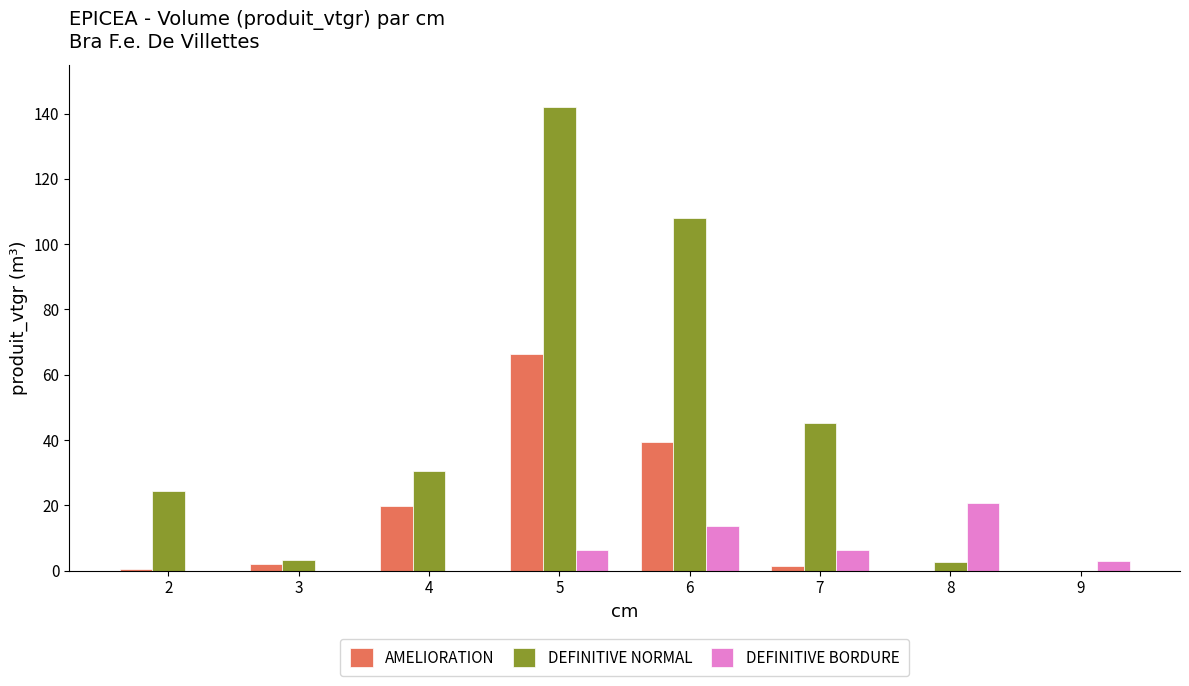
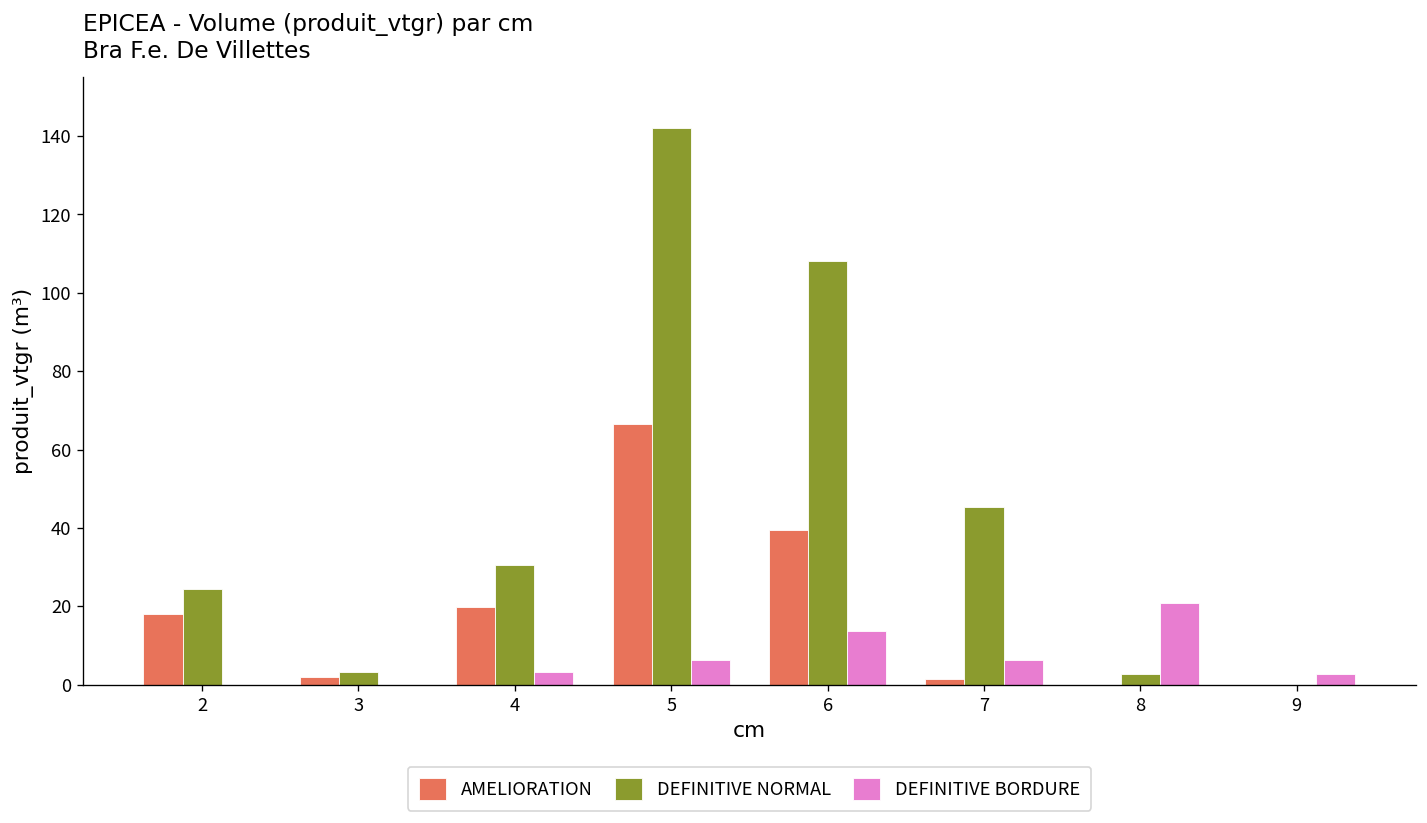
  {
    "AMELIORATION": {
-     "2": 0,
+     "2": 18,
      "3": 2,
      "4": 20,
      "5": 67,
      "6": 39,
      "7": 2,
      "8": 0,
      "9": 0
    },
    "DEFINITIVE NORMAL": {
      "2": 25,
      "3": 3,
      "4": 30,
      "5": 142,
      "6": 108,
      "7": 45,
      "8": 3,
      "9": 0
    },
    "DEFINITIVE BORDURE": {
      "2": 0,
      "3": 0,
-     "4": 0,
+     "4": 3,
      "5": 6,
      "6": 14,
      "7": 6,
      "8": 21,
      "9": 3
    }
  }
